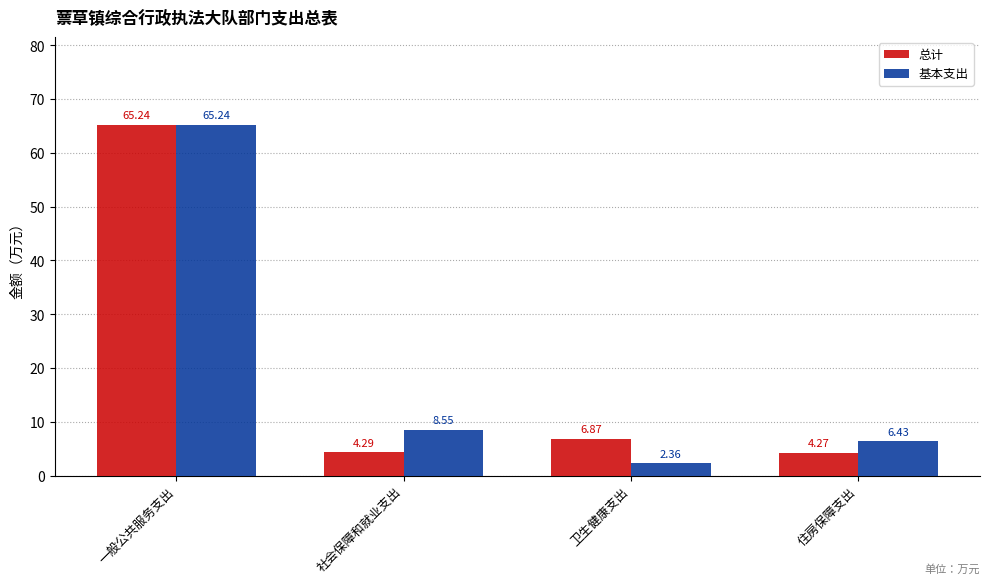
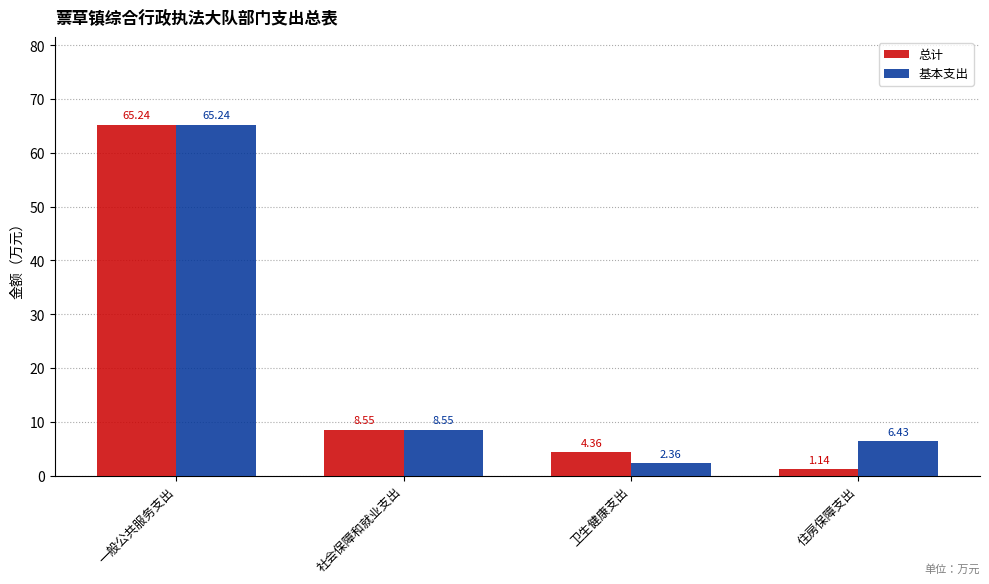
  {
    "总计": {
      "一般公共服务支出": 65.24,
-     "社会保障和就业支出": 4.29,
-     "卫生健康支出": 6.87,
-     "住房保障支出": 4.27
+     "社会保障和就业支出": 8.55,
+     "卫生健康支出": 4.36,
+     "住房保障支出": 1.14
    },
    "基本支出": {
      "一般公共服务支出": 65.24,
      "社会保障和就业支出": 8.55,
      "卫生健康支出": 2.36,
      "住房保障支出": 6.43
    }
  }
